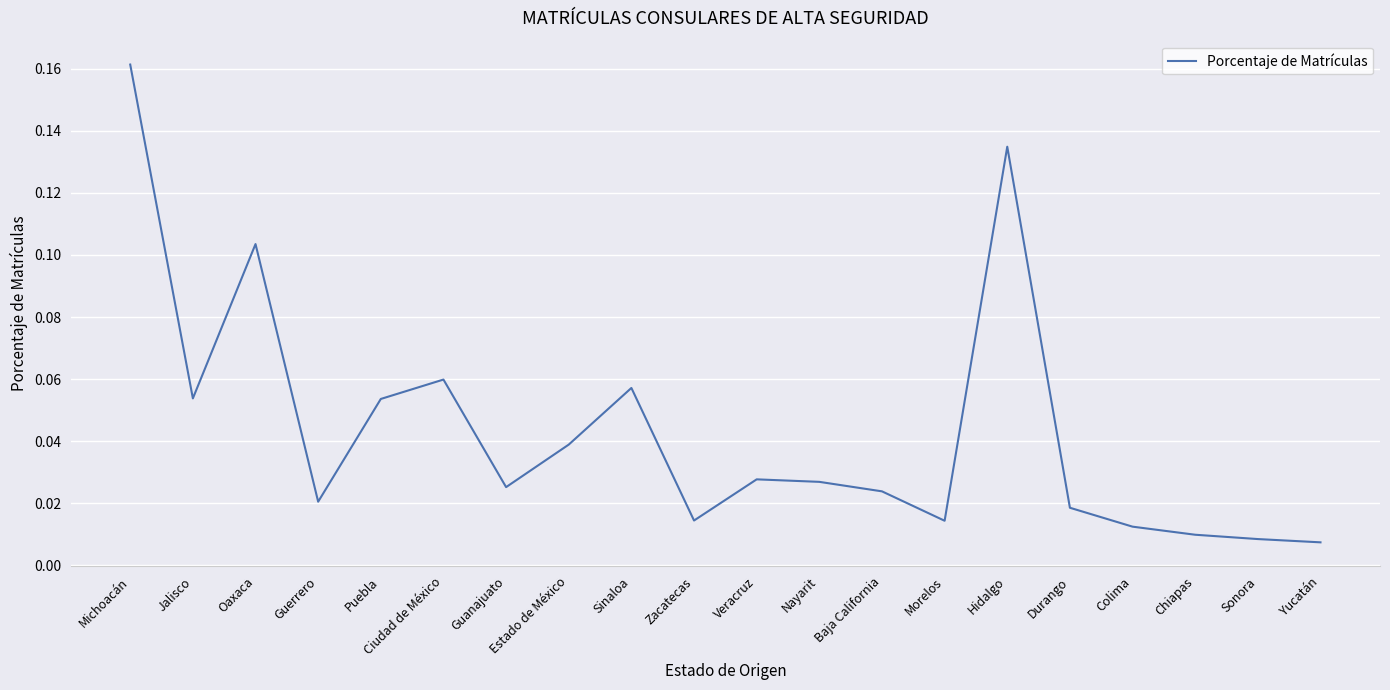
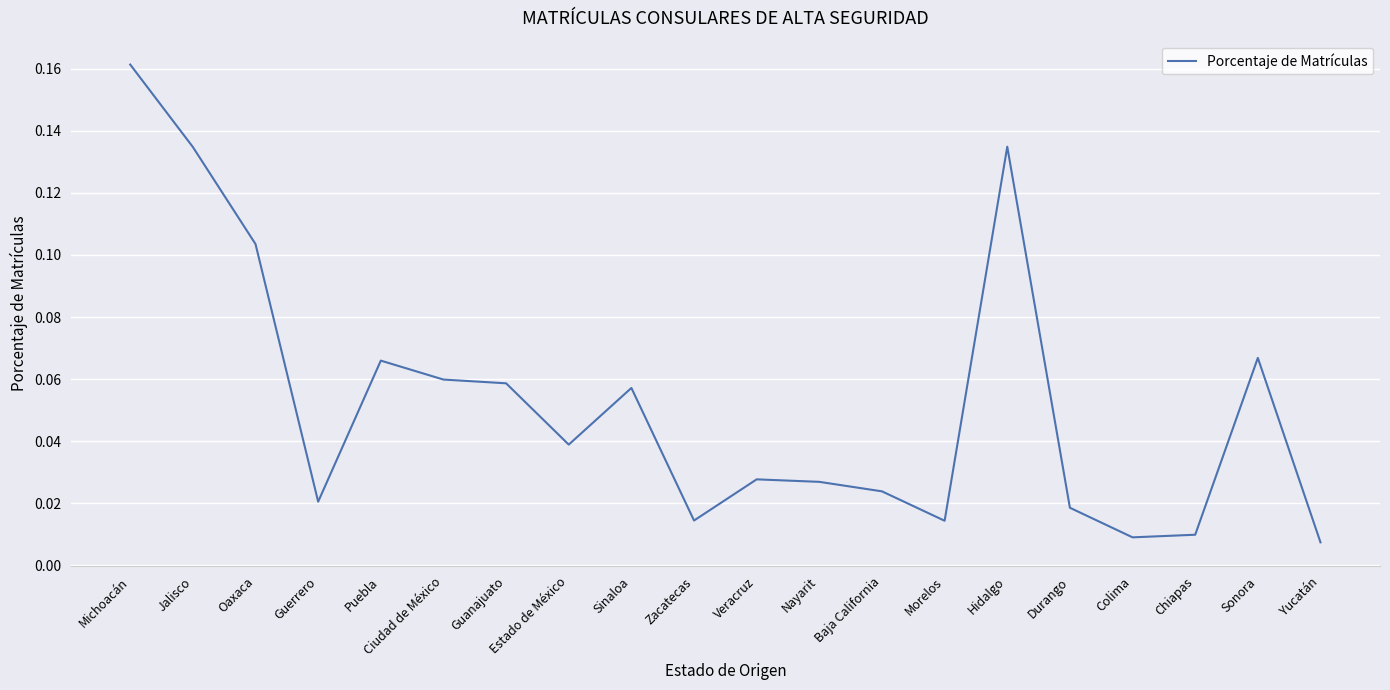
  {
    "Michoacán": 0.161,
-   "Jalisco": 0.054,
+   "Jalisco": 0.135,
    "Oaxaca": 0.104,
    "Guerrero": 0.021,
-   "Puebla": 0.054,
+   "Puebla": 0.066,
    "Ciudad de México": 0.060,
-   "Guanajuato": 0.025,
+   "Guanajuato": 0.059,
    "Estado de México": 0.039,
    "Sinaloa": 0.057,
    "Zacatecas": 0.014,
    "Veracruz": 0.028,
    "Nayarit": 0.027,
    "Baja California": 0.024,
    "Morelos": 0.014,
    "Hidalgo": 0.135,
    "Durango": 0.019,
-   "Colima": 0.012,
+   "Colima": 0.009,
    "Chiapas": 0.010,
-   "Sonora": 0.008,
+   "Sonora": 0.067,
    "Yucatán": 0.007
  }
